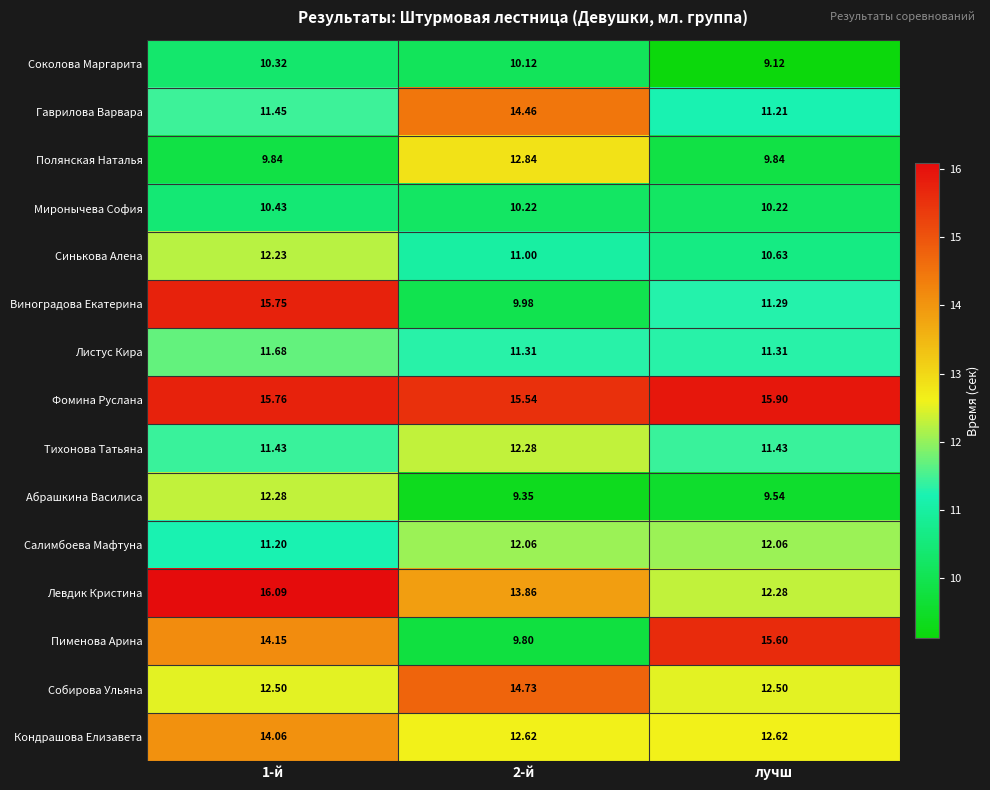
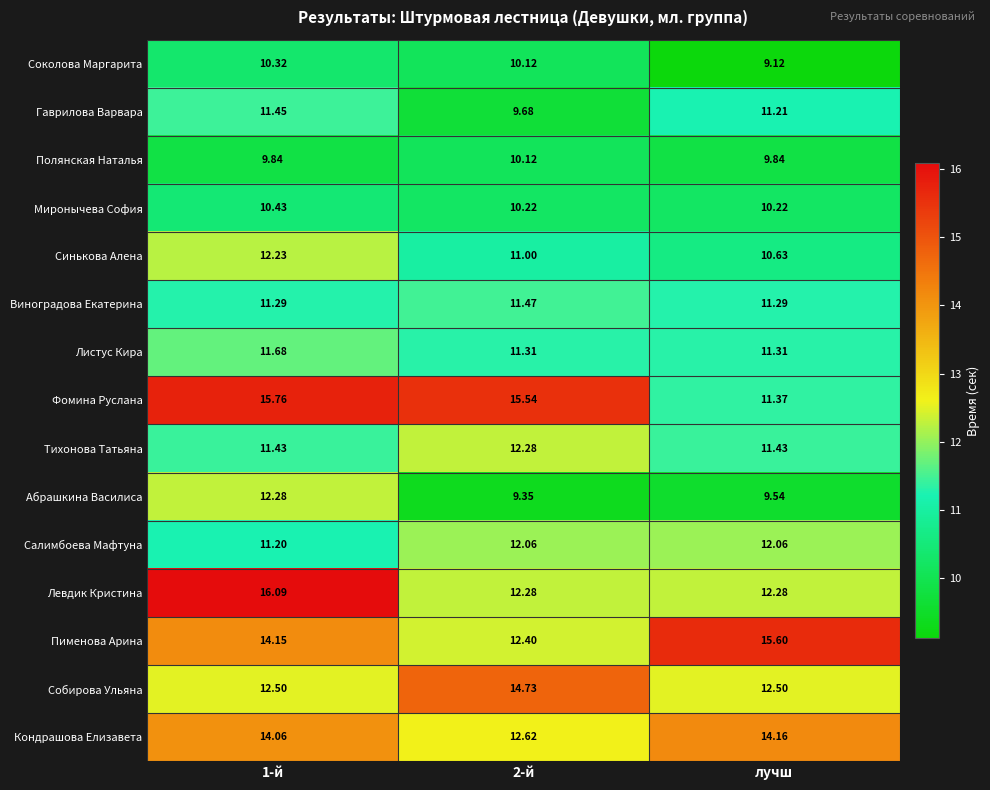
  {
    "Соколова Маргарита": {
      "1-й": 10.32,
      "2-й": 10.12,
      "лучш": 9.12
    },
    "Гаврилова Варвара": {
      "1-й": 11.45,
-     "2-й": 14.46,
+     "2-й": 9.68,
      "лучш": 11.21
    },
    "Полянская Наталья": {
      "1-й": 9.84,
-     "2-й": 12.84,
+     "2-й": 10.12,
      "лучш": 9.84
    },
    "Миронычева София": {
      "1-й": 10.43,
      "2-й": 10.22,
      "лучш": 10.22
    },
    "Синькова Алена": {
      "1-й": 12.23,
      "2-й": 11.00,
      "лучш": 10.63
    },
    "Виноградова Екатерина": {
-     "1-й": 15.75,
-     "2-й": 9.98,
+     "1-й": 11.29,
+     "2-й": 11.47,
      "лучш": 11.29
    },
    "Листус Кира": {
      "1-й": 11.68,
      "2-й": 11.31,
      "лучш": 11.31
    },
    "Фомина Руслана": {
      "1-й": 15.76,
      "2-й": 15.54,
-     "лучш": 15.90
+     "лучш": 11.37
    },
    "Тихонова Татьяна": {
      "1-й": 11.43,
      "2-й": 12.28,
      "лучш": 11.43
    },
    "Абрашкина Василиса": {
      "1-й": 12.28,
      "2-й": 9.35,
      "лучш": 9.54
    },
    "Салимбоева Мафтуна": {
      "1-й": 11.20,
      "2-й": 12.06,
      "лучш": 12.06
    },
    "Левдик Кристина": {
      "1-й": 16.09,
-     "2-й": 13.86,
+     "2-й": 12.28,
      "лучш": 12.28
    },
    "Пименова Арина": {
      "1-й": 14.15,
-     "2-й": 9.80,
+     "2-й": 12.40,
      "лучш": 15.60
    },
    "Собирова Ульяна": {
      "1-й": 12.50,
      "2-й": 14.73,
      "лучш": 12.50
    },
    "Кондрашова Елизавета": {
      "1-й": 14.06,
      "2-й": 12.62,
-     "лучш": 12.62
+     "лучш": 14.16
    }
  }
